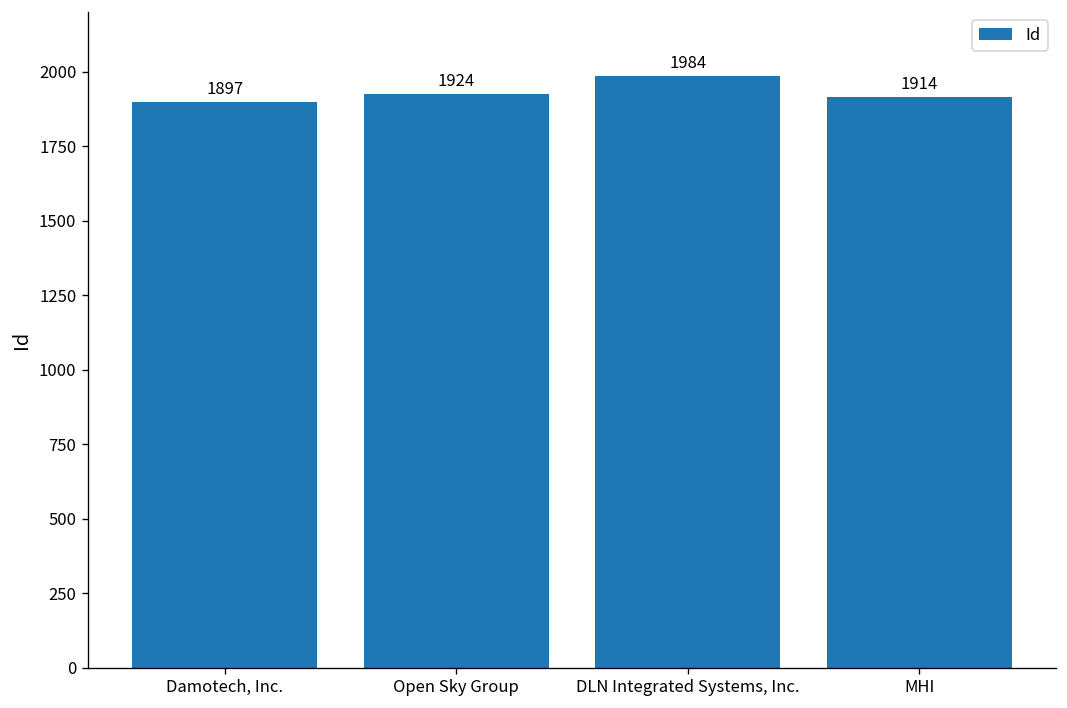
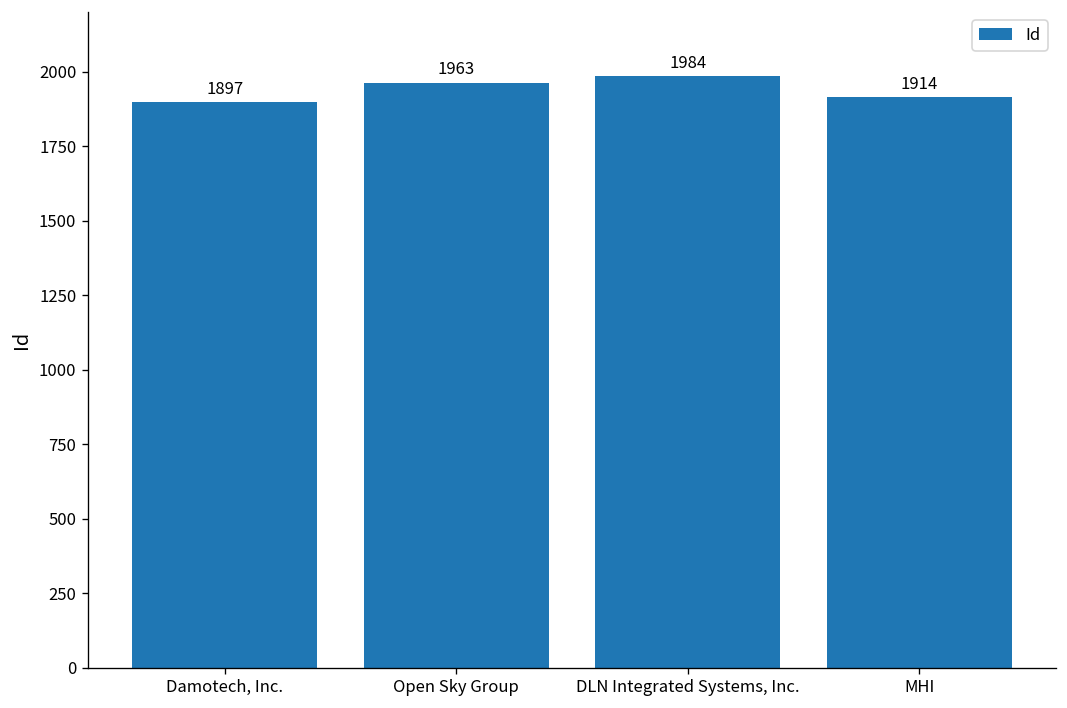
  {
    "Damotech, Inc.": 1897,
-   "Open Sky Group": 1924,
+   "Open Sky Group": 1963,
    "DLN Integrated Systems, Inc.": 1984,
    "MHI": 1914
  }
